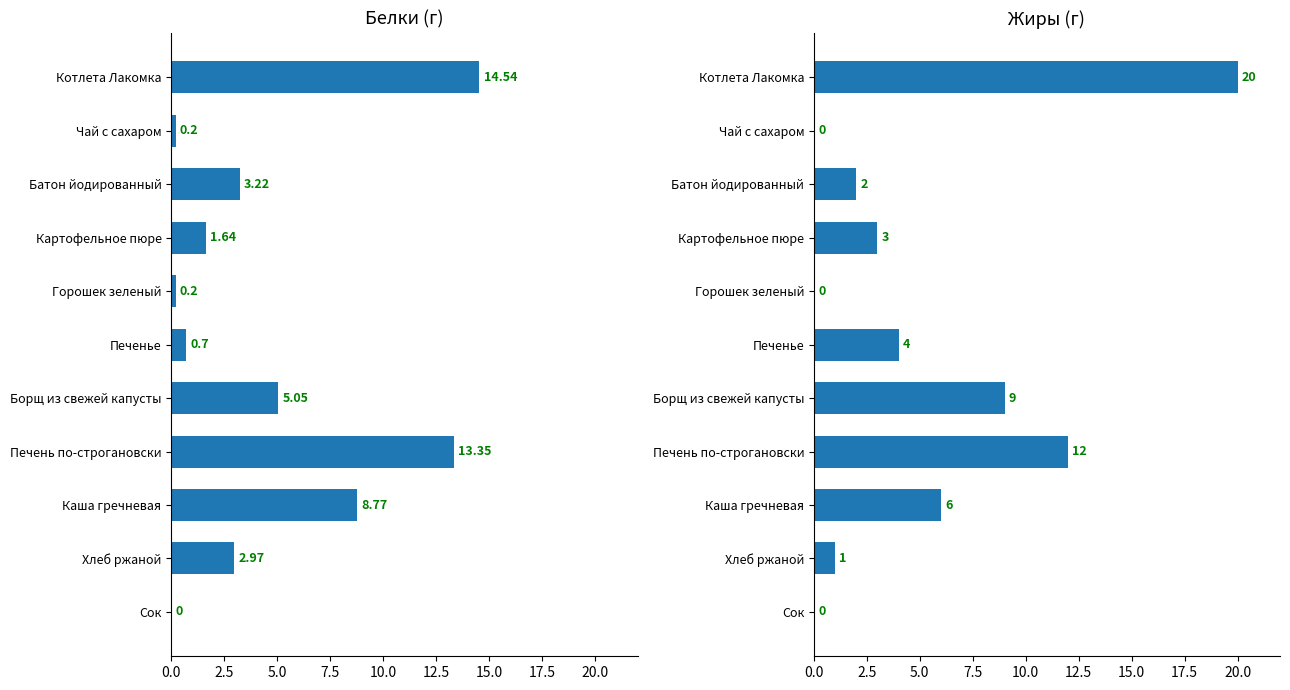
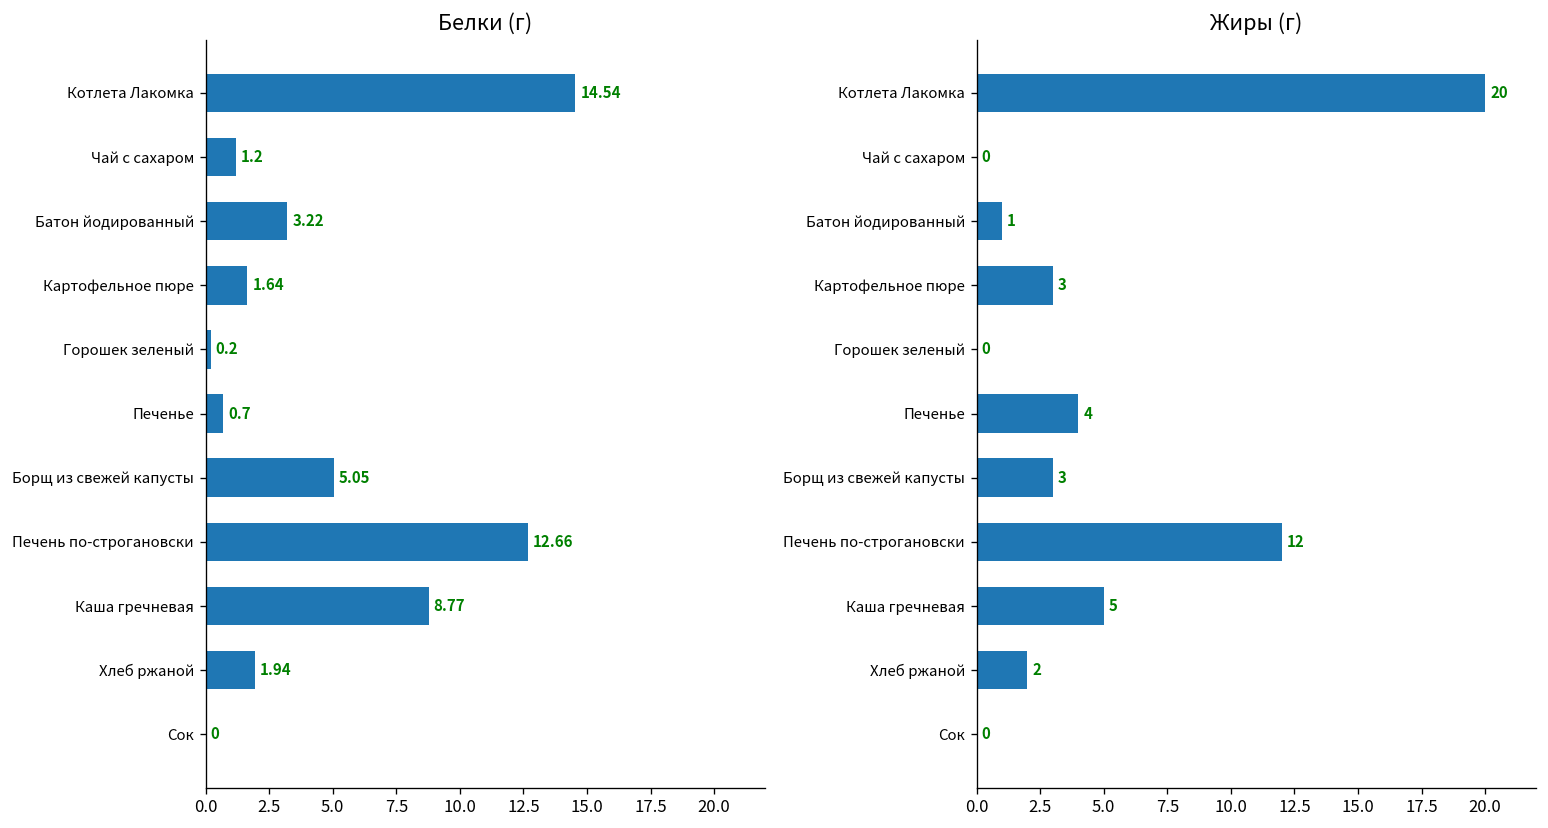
  {
    "Белки (г)": {
      "Котлета Лакомка": 14.54,
-     "Чай с сахаром": 0.2,
+     "Чай с сахаром": 1.2,
      "Батон йодированный": 3.22,
      "Картофельное пюре": 1.64,
      "Горошек зеленый": 0.2,
      "Печенье": 0.7,
      "Борщ из свежей капусты": 5.05,
-     "Печень по-строгановски": 13.35,
+     "Печень по-строгановски": 12.66,
      "Каша гречневая": 8.77,
-     "Хлеб ржаной": 2.97,
+     "Хлеб ржаной": 1.94,
      "Сок": 0
    },
    "Жиры (г)": {
      "Котлета Лакомка": 20,
      "Чай с сахаром": 0,
-     "Батон йодированный": 2,
+     "Батон йодированный": 1,
      "Картофельное пюре": 3,
      "Горошек зеленый": 0,
      "Печенье": 4,
-     "Борщ из свежей капусты": 9,
+     "Борщ из свежей капусты": 3,
      "Печень по-строгановски": 12,
-     "Каша гречневая": 6,
-     "Хлеб ржаной": 1,
+     "Каша гречневая": 5,
+     "Хлеб ржаной": 2,
      "Сок": 0
    }
  }
